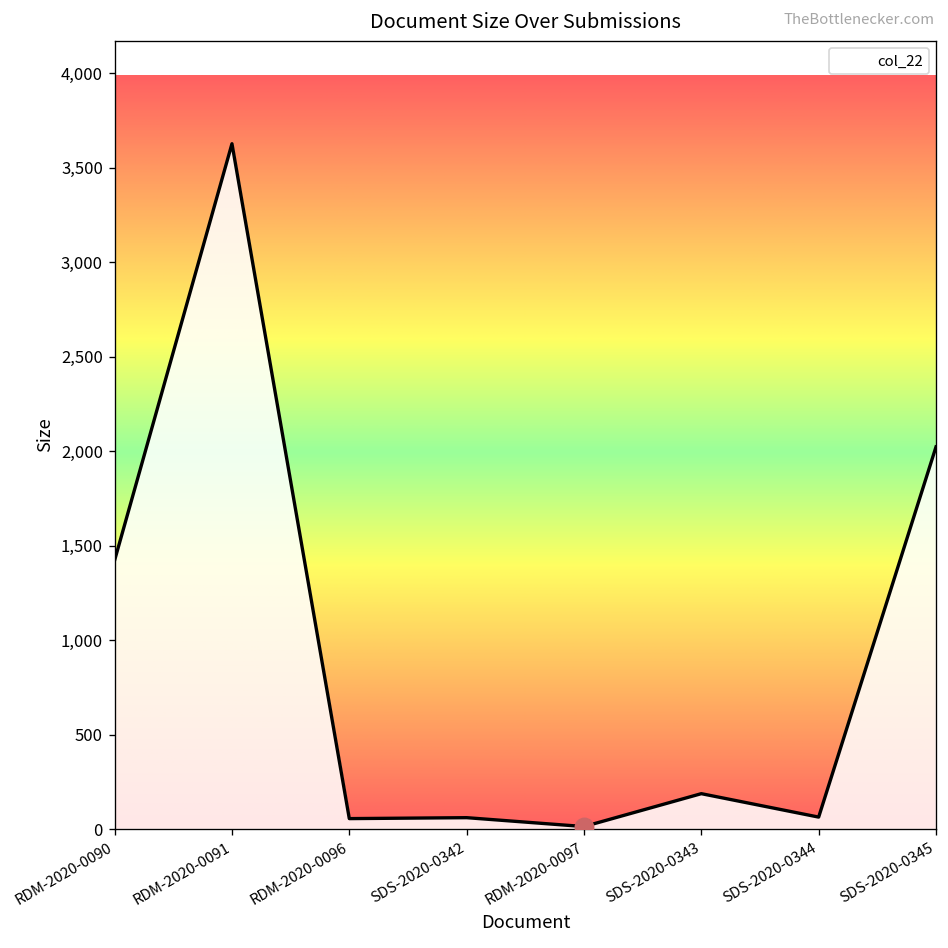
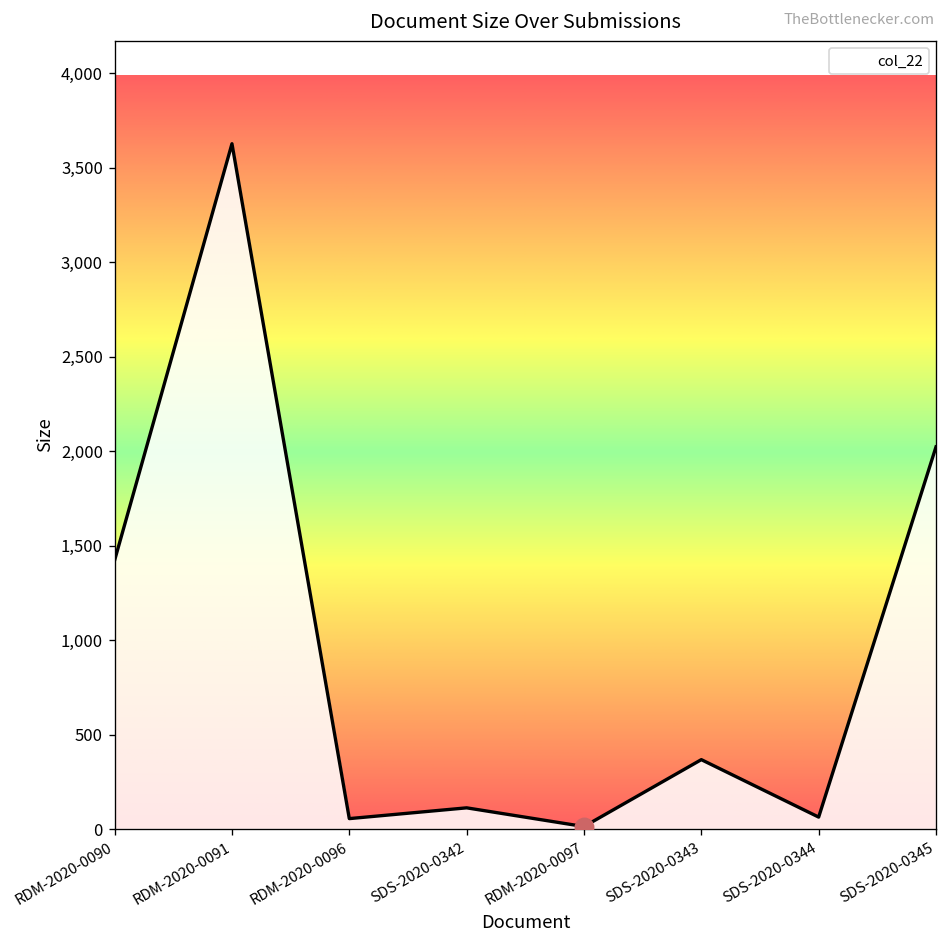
  {
    "col_22": {
      "RDM-2020-0090": "1,420",
      "RDM-2020-0091": "3,630",
      "RDM-2020-0096": "60",
-     "SDS-2020-0342": "60",
-     "SDS-2020-0343": "190",
+     "SDS-2020-0342": "110",
+     "SDS-2020-0343": "370",
      "SDS-2020-0344": "60",
      "SDS-2020-0345": "2,020"
    }
  }
